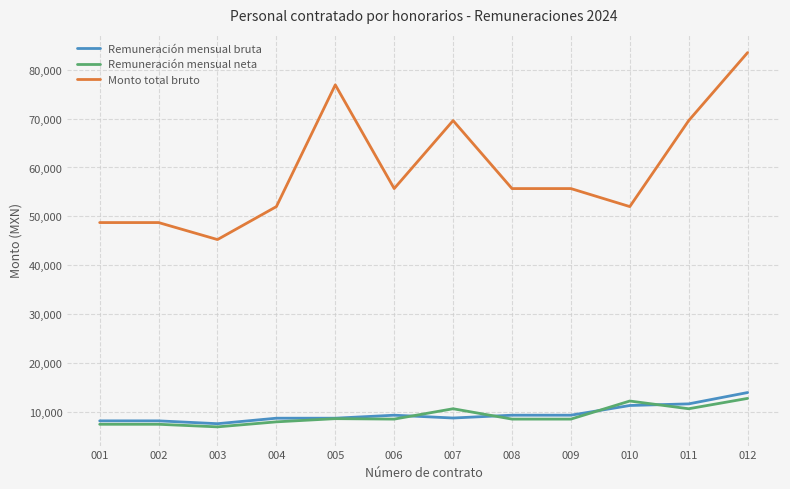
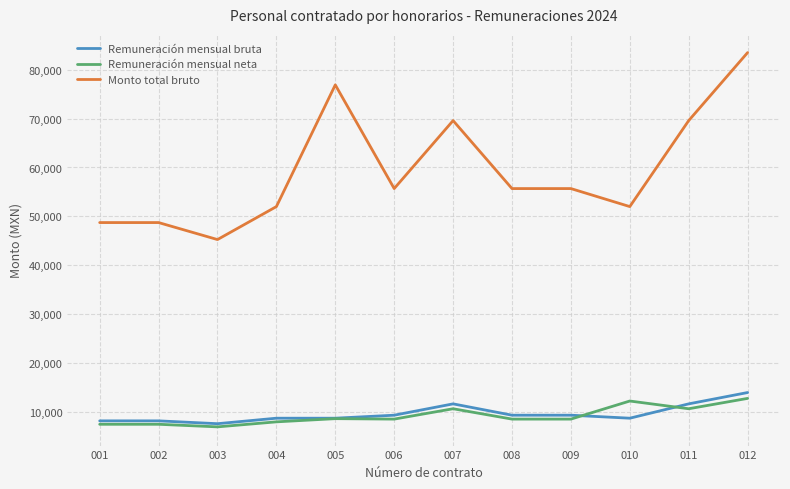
  {
    "Remuneración mensual bruta": {
      "001": "8,000",
      "002": "8,000",
      "003": "8,000",
      "004": "9,000",
      "006": "9,000",
-     "007": "9,000",
+     "007": "12,000",
      "008": "9,000",
      "009": "9,000",
-     "010": "11,000",
+     "010": "9,000",
      "011": "12,000",
      "012": "14,000"
    },
    "Remuneración mensual neta": {
      "001": "7,000",
      "002": "7,000",
      "003": "7,000",
      "004": "8,000",
      "006": "8,000",
      "007": "11,000",
      "008": "8,000",
      "009": "8,000",
      "010": "12,000",
      "011": "11,000",
      "012": "13,000"
    },
    "Monto total bruto": {
      "001": "49,000",
      "002": "49,000",
      "003": "45,000",
      "004": "52,000",
      "005": "77,000",
      "006": "56,000",
      "007": "70,000",
      "008": "56,000",
      "009": "56,000",
      "010": "52,000",
      "011": "70,000",
      "012": "84,000"
    }
  }
